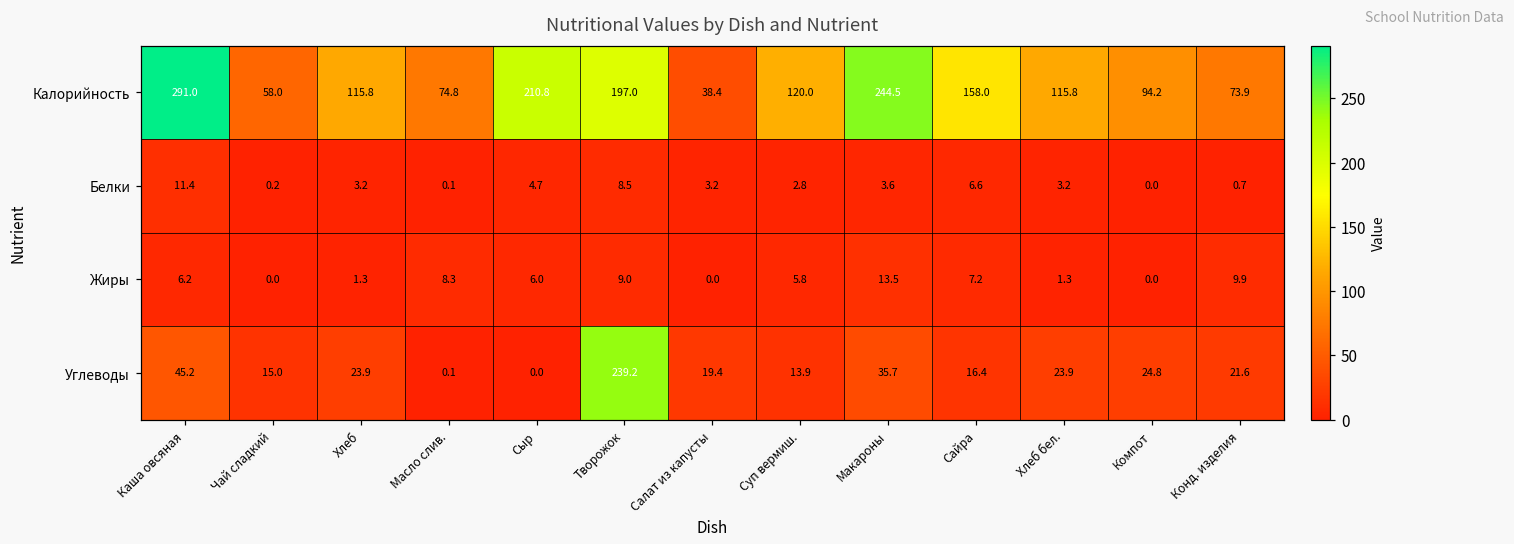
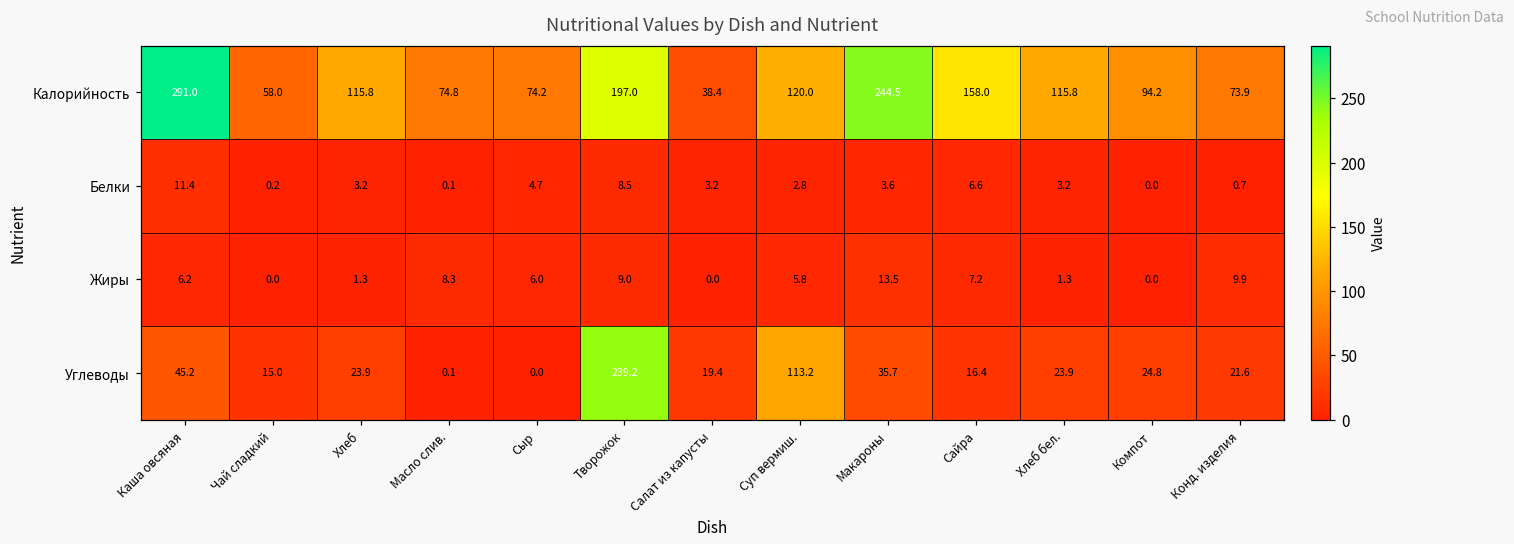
  {
    "Калорийность": {
      "Каша овсяная": 291.0,
      "Чай сладкий": 58.0,
      "Хлеб": 115.8,
      "Масло слив.": 74.8,
-     "Сыр": 210.8,
+     "Сыр": 74.2,
      "Творожок": 197.0,
      "Салат из капусты": 38.4,
      "Суп вермиш.": 120.0,
      "Макароны": 244.5,
      "Сайра": 158.0,
      "Хлеб бел.": 115.8,
      "Компот": 94.2,
      "Конд. изделия": 73.9
    },
    "Белки": {
      "Каша овсяная": 11.4,
      "Чай сладкий": 0.2,
      "Хлеб": 3.2,
      "Масло слив.": 0.1,
      "Сыр": 4.7,
      "Творожок": 8.5,
      "Салат из капусты": 3.2,
      "Суп вермиш.": 2.8,
      "Макароны": 3.6,
      "Сайра": 6.6,
      "Хлеб бел.": 3.2,
      "Компот": 0.0,
      "Конд. изделия": 0.7
    },
    "Жиры": {
      "Каша овсяная": 6.2,
      "Чай сладкий": 0.0,
      "Хлеб": 1.3,
      "Масло слив.": 8.3,
      "Сыр": 6.0,
      "Творожок": 9.0,
      "Салат из капусты": 0.0,
      "Суп вермиш.": 5.8,
      "Макароны": 13.5,
      "Сайра": 7.2,
      "Хлеб бел.": 1.3,
      "Компот": 0.0,
      "Конд. изделия": 9.9
    },
    "Углеводы": {
      "Каша овсяная": 45.2,
      "Чай сладкий": 15.0,
      "Хлеб": 23.9,
      "Масло слив.": 0.1,
      "Сыр": 0.0,
      "Творожок": 239.2,
      "Салат из капусты": 19.4,
-     "Суп вермиш.": 13.9,
+     "Суп вермиш.": 113.2,
      "Макароны": 35.7,
      "Сайра": 16.4,
      "Хлеб бел.": 23.9,
      "Компот": 24.8,
      "Конд. изделия": 21.6
    }
  }
